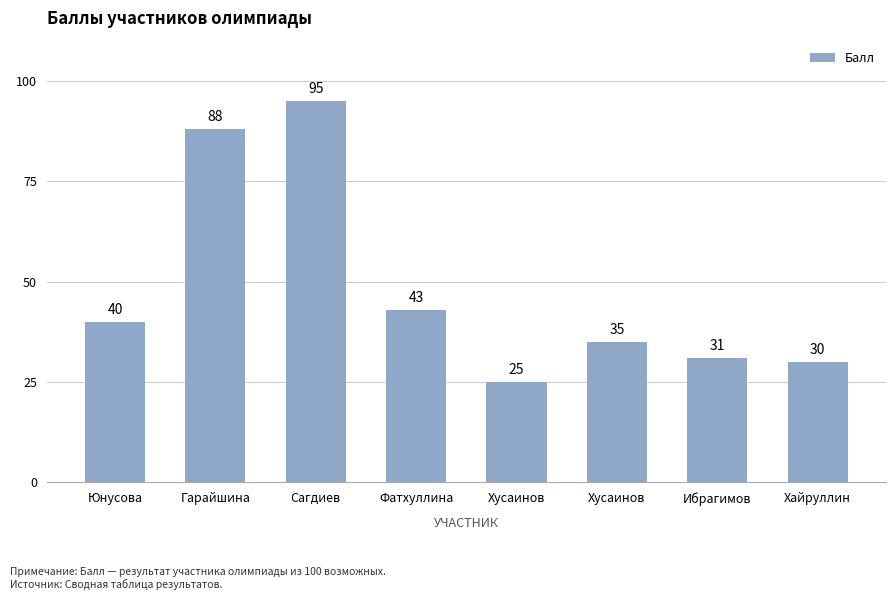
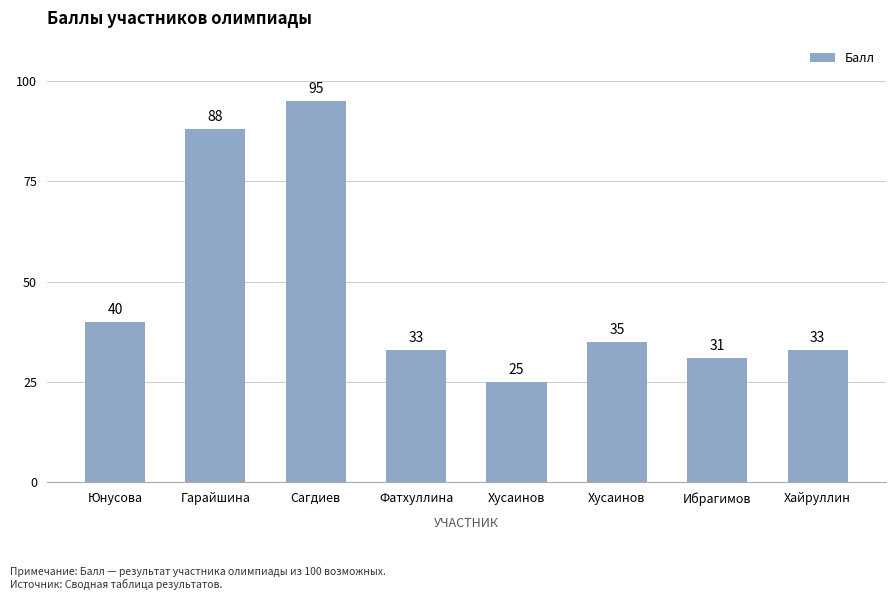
  {
    "Юнусова": 40,
    "Гарайшина": 88,
    "Сагдиев": 95,
-   "Фатхуллина": 43,
+   "Фатхуллина": 33,
    "Ибрагимов": 31,
-   "Хайруллин": 30
+   "Хайруллин": 33
  }
